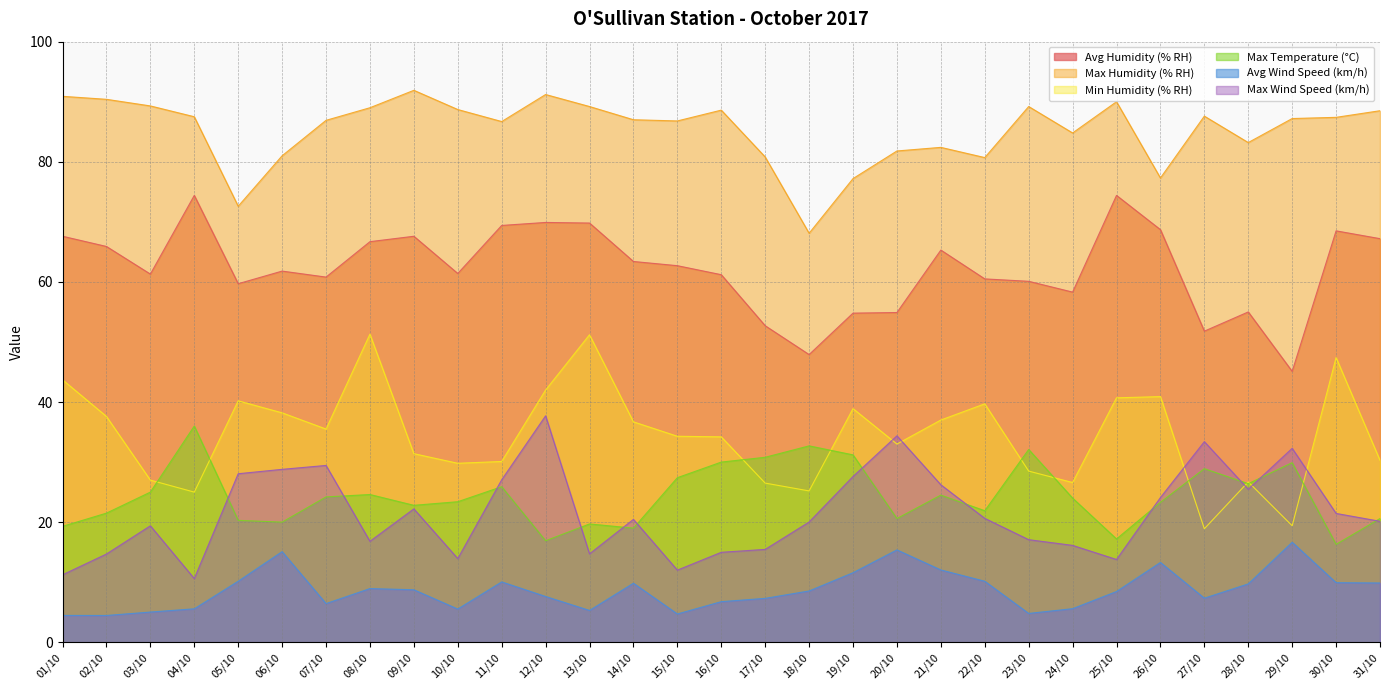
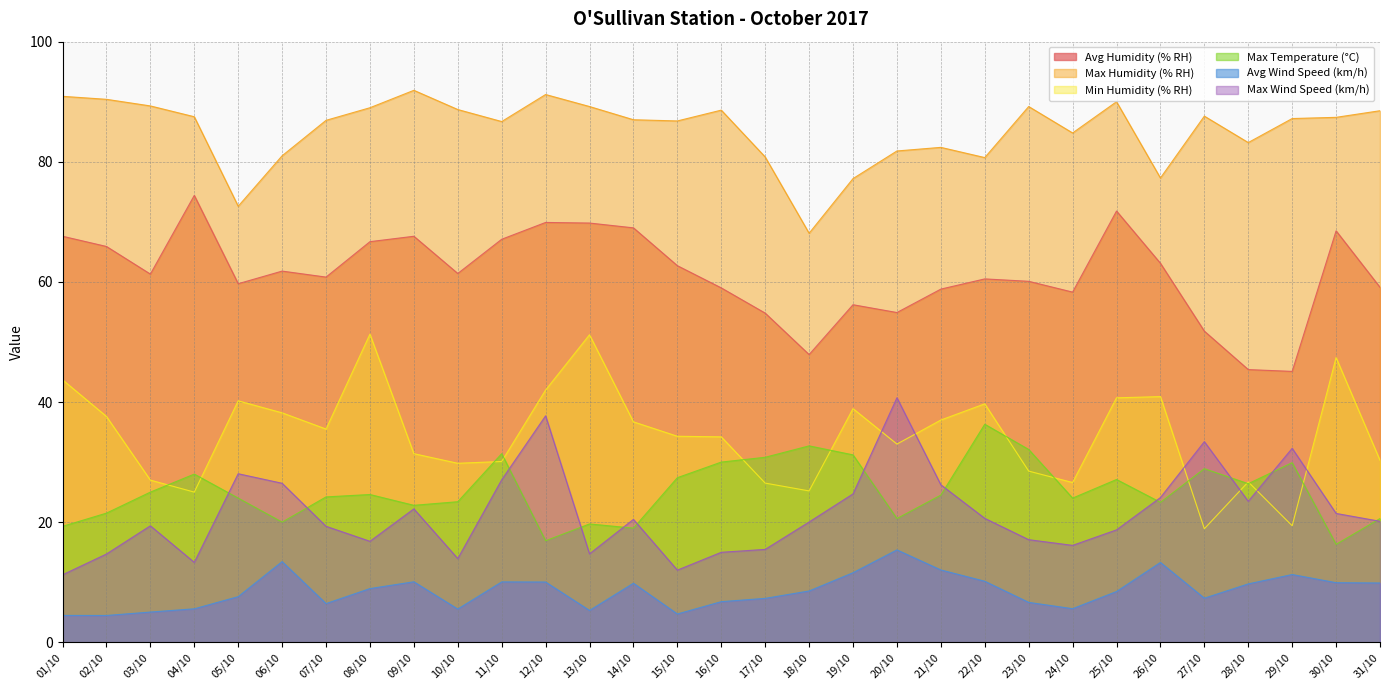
  {
    "Avg Humidity (% RH)": {
      "01/10": 68,
      "02/10": 66,
      "03/10": 61,
      "04/10": 74,
      "05/10": 60,
      "06/10": 62,
      "07/10": 61,
      "08/10": 67,
      "09/10": 68,
      "10/10": 61,
-     "11/10": 69,
+     "11/10": 67,
      "12/10": 70,
      "13/10": 70,
-     "14/10": 63,
+     "14/10": 69,
      "15/10": 63,
-     "16/10": 61,
-     "17/10": 53,
+     "16/10": 59,
+     "17/10": 55,
      "18/10": 48,
-     "19/10": 55,
+     "19/10": 56,
      "20/10": 55,
-     "21/10": 65,
+     "21/10": 59,
      "22/10": 61,
      "23/10": 60,
      "24/10": 58,
-     "25/10": 74,
-     "26/10": 69,
+     "25/10": 72,
+     "26/10": 63,
      "27/10": 52,
-     "28/10": 55,
+     "28/10": 45,
      "29/10": 45,
      "30/10": 69,
-     "31/10": 67
+     "31/10": 59
    },
    "Max Temperature (°C)": {
      "01/10": 19,
      "02/10": 22,
      "03/10": 25,
-     "04/10": 36,
-     "05/10": 20,
+     "04/10": 28,
+     "05/10": 24,
      "06/10": 20,
      "07/10": 24,
      "08/10": 25,
      "09/10": 23,
      "10/10": 23,
-     "11/10": 26,
+     "11/10": 31,
      "12/10": 17,
      "13/10": 20,
      "14/10": 19,
      "15/10": 27,
      "16/10": 30,
      "17/10": 31,
      "18/10": 33,
      "19/10": 31,
      "20/10": 21,
      "21/10": 25,
-     "22/10": 22,
+     "22/10": 36,
      "23/10": 32,
      "24/10": 24,
-     "25/10": 17,
+     "25/10": 27,
      "26/10": 23,
      "27/10": 29,
      "29/10": 30,
      "30/10": 16,
      "31/10": 21
    },
    "Avg Wind Speed (km/h)": {
      "01/10": 4,
      "02/10": 4,
      "03/10": 5,
      "04/10": 6,
-     "05/10": 10,
-     "06/10": 15,
+     "05/10": 8,
+     "06/10": 13,
      "07/10": 6,
      "08/10": 9,
-     "09/10": 9,
+     "09/10": 10,
      "10/10": 6,
      "11/10": 10,
-     "12/10": 8,
+     "12/10": 10,
      "13/10": 5,
      "14/10": 10,
      "15/10": 5,
      "16/10": 7,
      "17/10": 7,
      "18/10": 9,
      "19/10": 12,
      "20/10": 15,
      "21/10": 12,
      "22/10": 10,
-     "23/10": 5,
+     "23/10": 7,
      "24/10": 6,
      "25/10": 8,
      "26/10": 13,
      "27/10": 7,
      "28/10": 10,
-     "29/10": 17,
+     "29/10": 11,
      "30/10": 10,
      "31/10": 10
    },
    "Max Wind Speed (km/h)": {
      "01/10": 11,
      "02/10": 15,
      "03/10": 19,
-     "04/10": 11,
+     "04/10": 13,
      "05/10": 28,
-     "06/10": 29,
-     "07/10": 29,
+     "06/10": 26,
+     "07/10": 19,
      "08/10": 17,
      "09/10": 22,
      "10/10": 14,
      "11/10": 27,
      "12/10": 38,
      "13/10": 15,
      "14/10": 20,
      "15/10": 12,
      "16/10": 15,
      "17/10": 15,
      "18/10": 20,
-     "19/10": 28,
-     "20/10": 34,
+     "19/10": 25,
+     "20/10": 41,
      "21/10": 26,
      "22/10": 21,
      "23/10": 17,
      "24/10": 16,
-     "25/10": 14,
+     "25/10": 19,
      "26/10": 24,
      "27/10": 33,
-     "28/10": 25,
+     "28/10": 23,
      "29/10": 32,
      "30/10": 21,
      "31/10": 20
    }
  }
